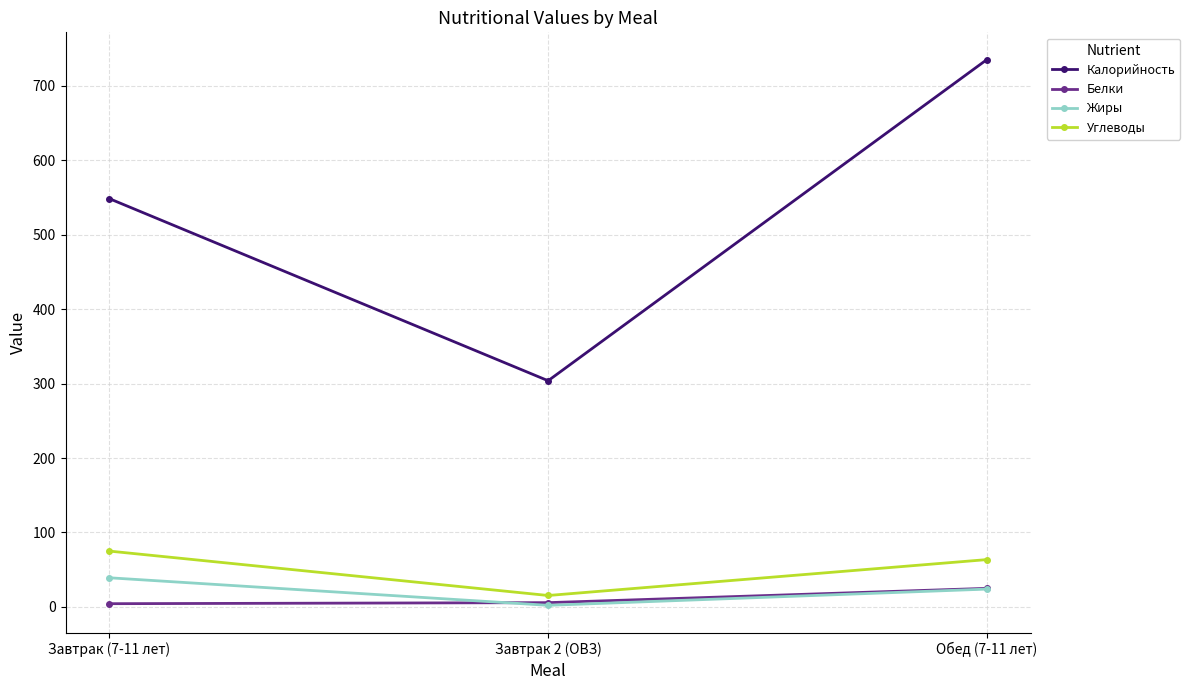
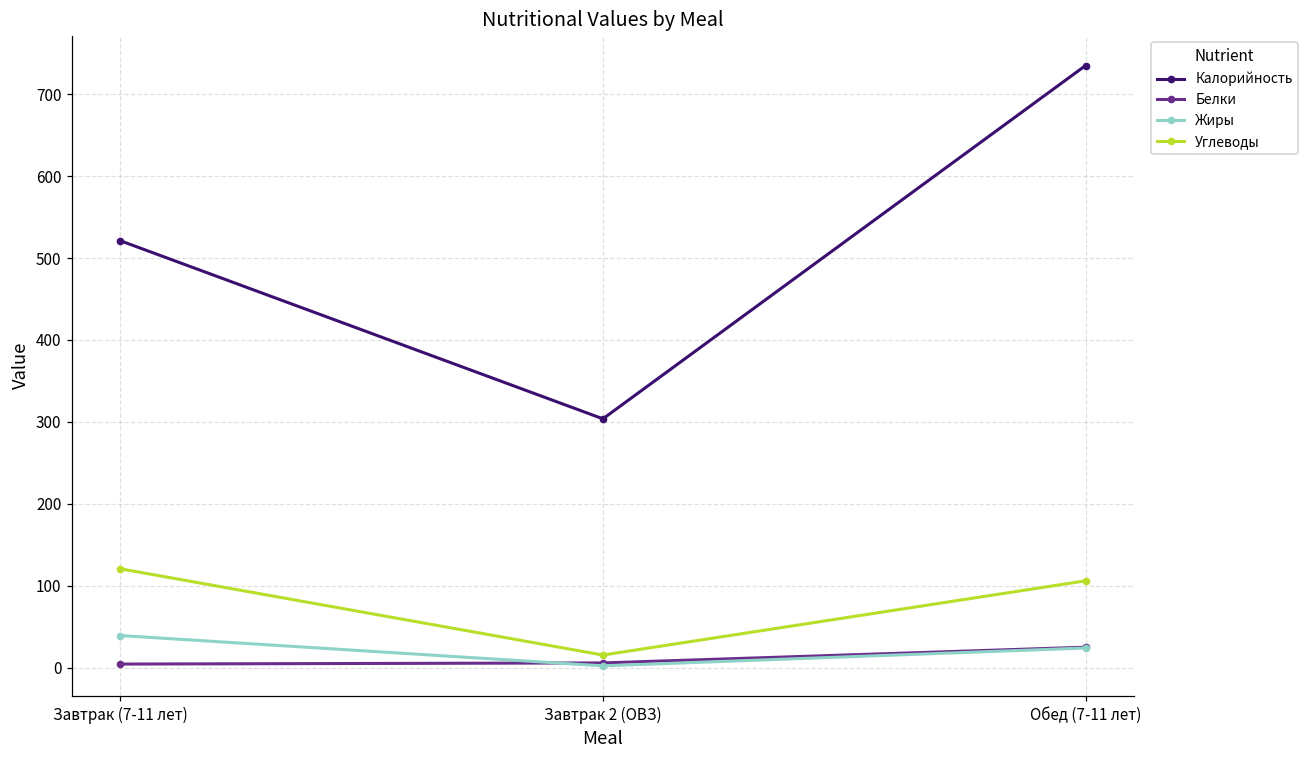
  {
    "Калорийность": {
-     "Завтрак (7-11 лет)": 550,
+     "Завтрак (7-11 лет)": 520,
      "Завтрак 2 (ОВЗ)": 300,
      "Обед (7-11 лет)": 740
    },
    "Белки": {
      "Завтрак (7-11 лет)": 0,
      "Завтрак 2 (ОВЗ)": 10
    },
    "Жиры": {
      "Завтрак (7-11 лет)": 40,
      "Завтрак 2 (ОВЗ)": 0
    },
    "Углеводы": {
-     "Завтрак (7-11 лет)": 80,
+     "Завтрак (7-11 лет)": 120,
      "Завтрак 2 (ОВЗ)": 20,
-     "Обед (7-11 лет)": 60
+     "Обед (7-11 лет)": 110
    }
  }
